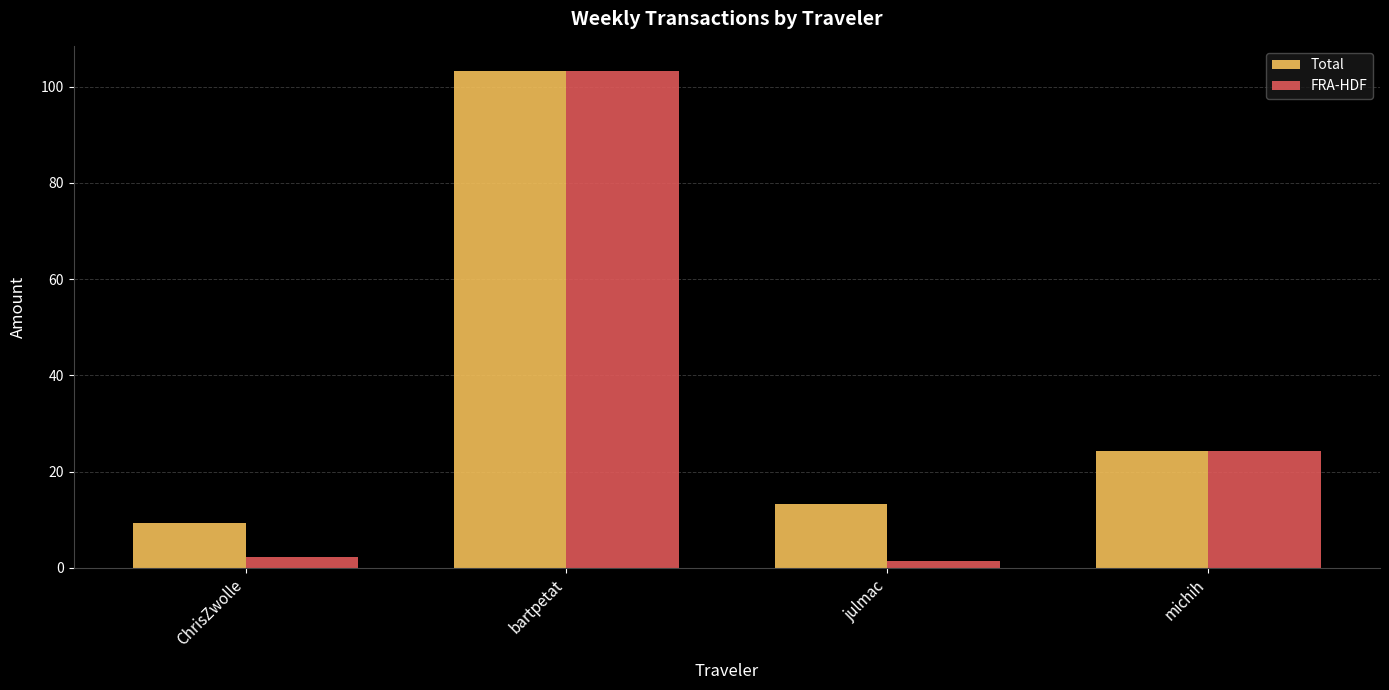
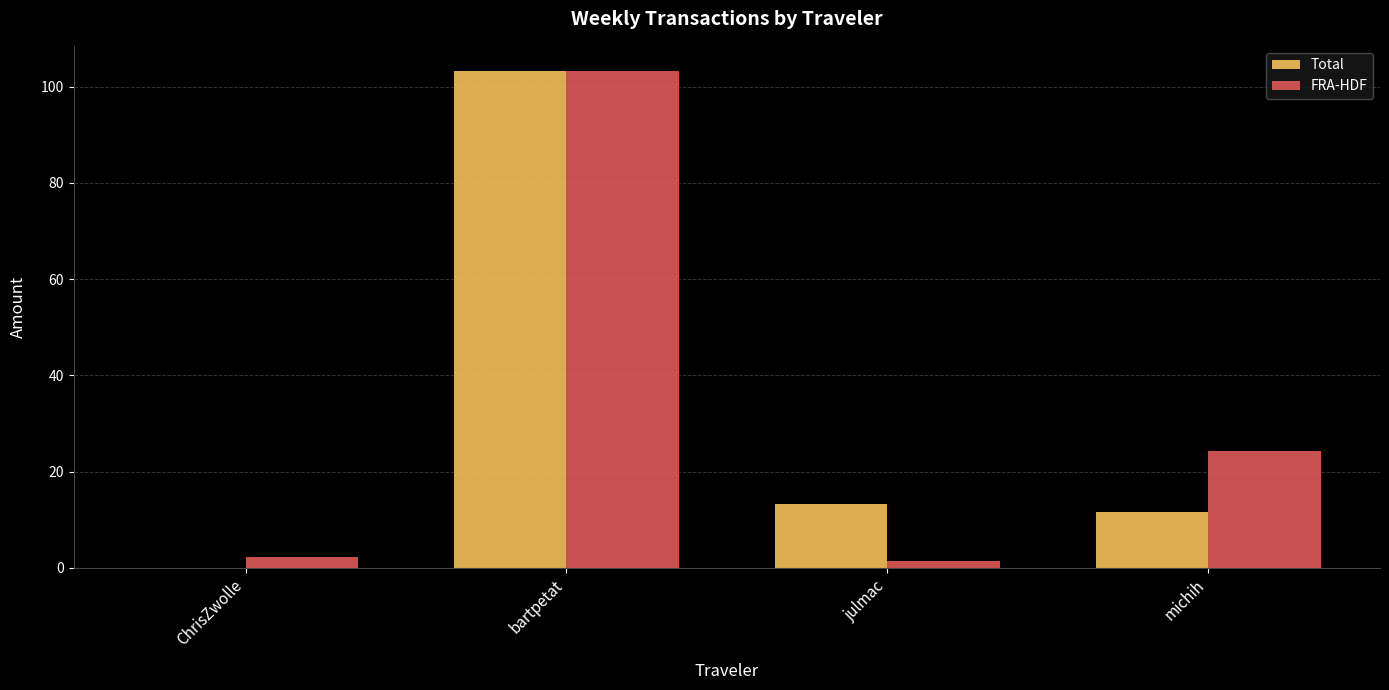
  {
    "Total": {
-     "ChrisZwolle": 9,
+     "ChrisZwolle": 0,
      "bartpetat": 103,
      "julmac": 13,
-     "michih": 24
+     "michih": 12
    },
    "FRA-HDF": {
      "ChrisZwolle": 2,
      "bartpetat": 103,
      "julmac": 2,
      "michih": 24
    }
  }
